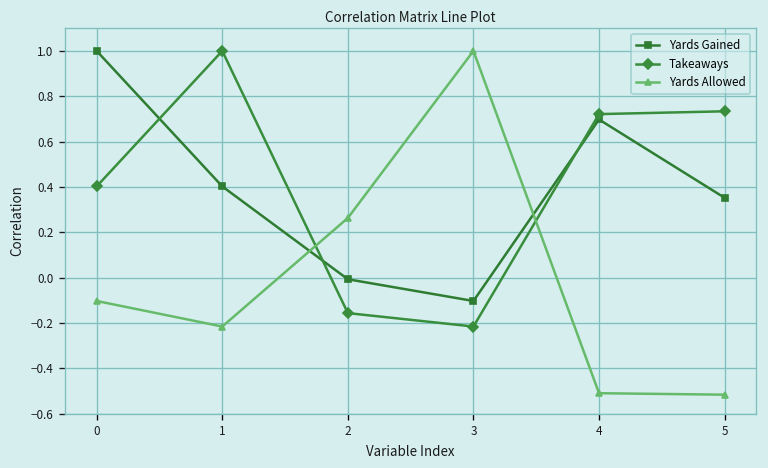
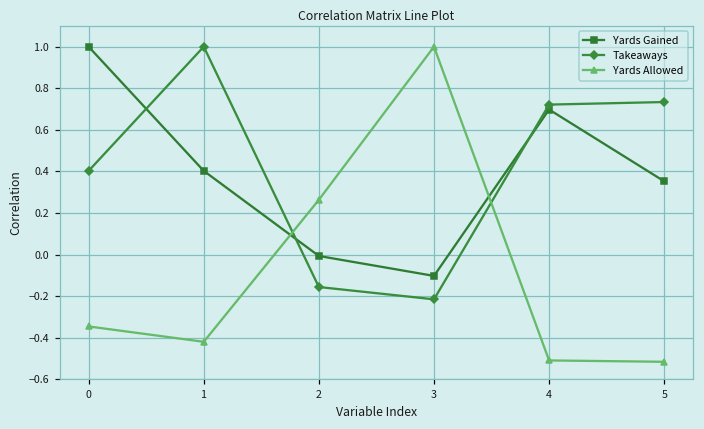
  {
    "Yards Allowed": {
-     "0": -0.10,
-     "1": -0.22,
+     "0": -0.35,
+     "1": -0.42,
      "2": 0.26,
      "3": 1.00,
      "4": -0.51,
      "5": -0.52
    }
  }
